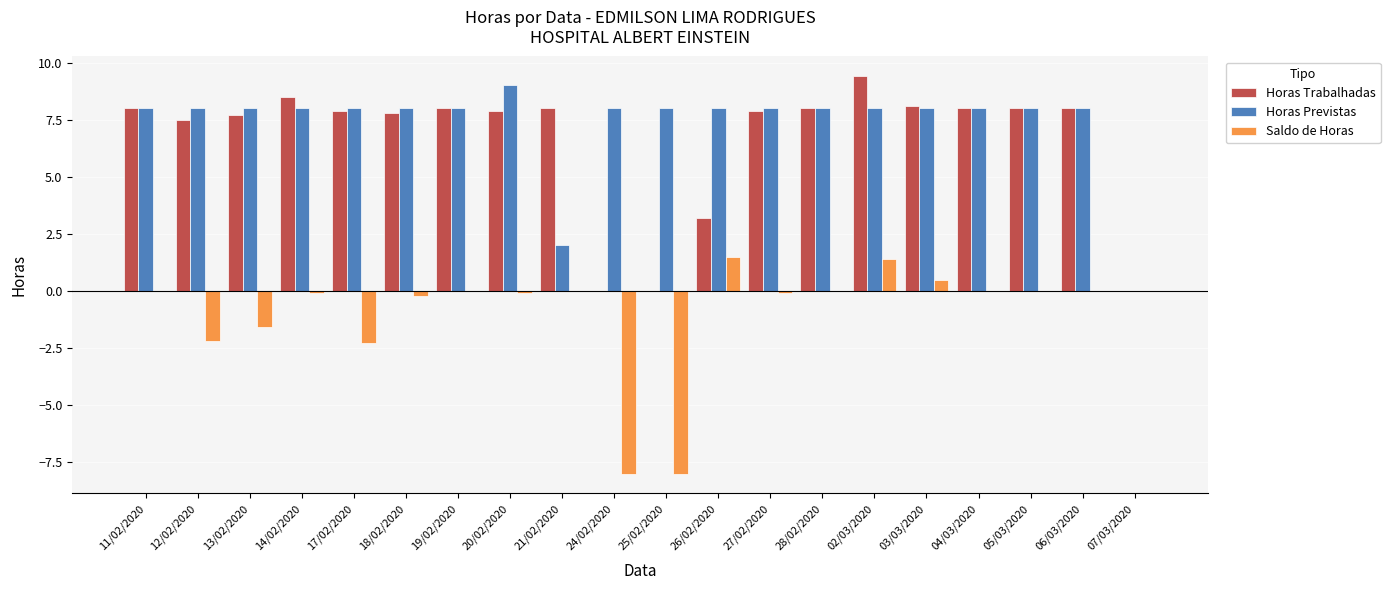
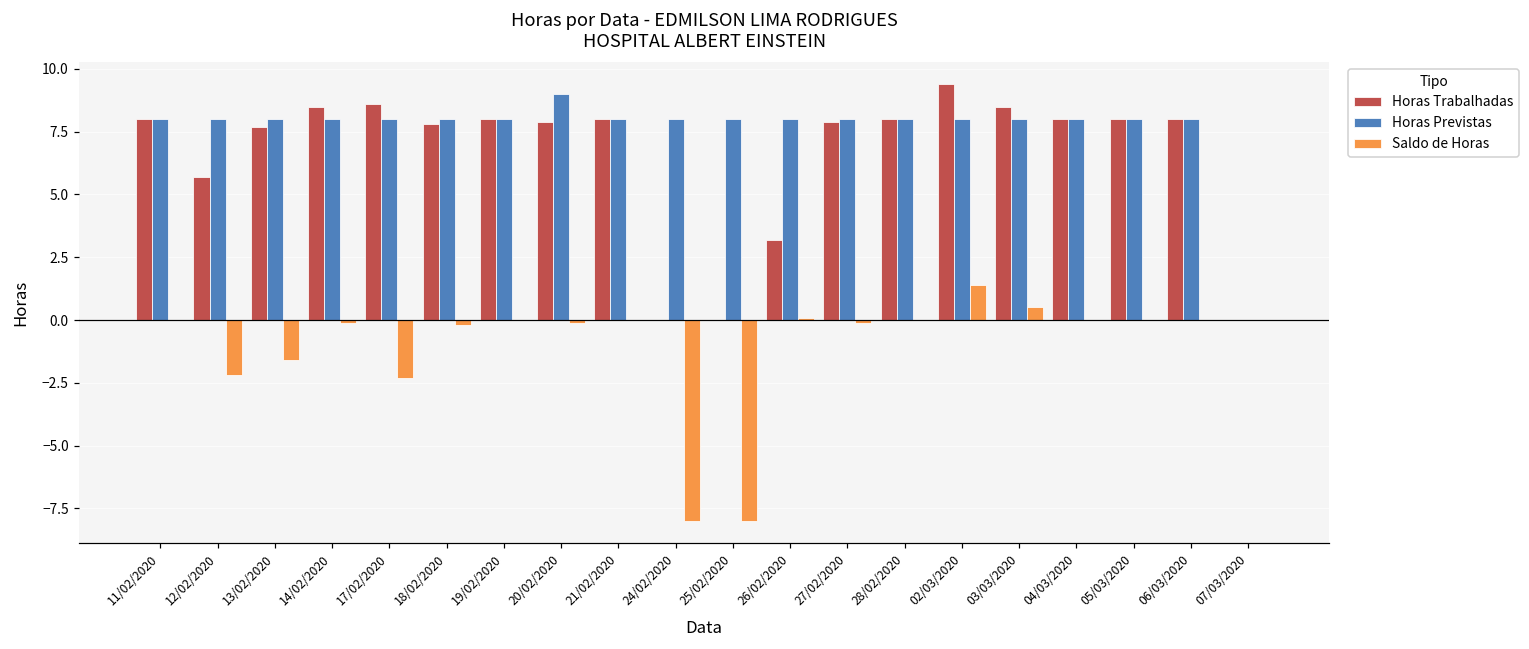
  {
    "Horas Trabalhadas": {
      "11/02/2020": 8.0,
-     "12/02/2020": 7.5,
+     "12/02/2020": 5.7,
      "13/02/2020": 7.7,
      "14/02/2020": 8.5,
-     "17/02/2020": 7.9,
+     "17/02/2020": 8.6,
      "18/02/2020": 7.8,
      "19/02/2020": 8.0,
      "20/02/2020": 7.9,
      "21/02/2020": 8.0,
      "24/02/2020": 0.0,
      "25/02/2020": 0.0,
      "26/02/2020": 3.2,
      "27/02/2020": 7.9,
      "28/02/2020": 8.0,
      "02/03/2020": 9.4,
-     "03/03/2020": 8.1,
+     "03/03/2020": 8.5,
      "04/03/2020": 8.0,
      "05/03/2020": 8.0,
      "06/03/2020": 8.0,
      "07/03/2020": 0.0
    },
    "Horas Previstas": {
      "11/02/2020": 8,
      "12/02/2020": 8,
      "13/02/2020": 8,
      "14/02/2020": 8,
      "17/02/2020": 8,
      "18/02/2020": 8,
      "19/02/2020": 8,
      "20/02/2020": 9,
-     "21/02/2020": 2,
+     "21/02/2020": 8,
      "24/02/2020": 8,
      "25/02/2020": 8,
      "26/02/2020": 8,
      "27/02/2020": 8,
      "28/02/2020": 8,
      "02/03/2020": 8,
      "03/03/2020": 8,
      "04/03/2020": 8,
      "05/03/2020": 8,
      "06/03/2020": 8,
      "07/03/2020": 0
    },
    "Saldo de Horas": {
      "11/02/2020": 0.0,
      "12/02/2020": -2.2,
      "13/02/2020": -1.6,
      "17/02/2020": -2.3,
      "18/02/2020": -0.2,
      "19/02/2020": 0.0,
      "21/02/2020": 0.0,
      "24/02/2020": -8.0,
      "25/02/2020": -8.0,
-     "26/02/2020": 1.5,
+     "26/02/2020": 0.1,
      "28/02/2020": 0.0,
      "02/03/2020": 1.4,
      "03/03/2020": 0.5,
      "04/03/2020": 0.0,
      "05/03/2020": 0.0,
      "06/03/2020": 0.0,
      "07/03/2020": 0.0
    }
  }
